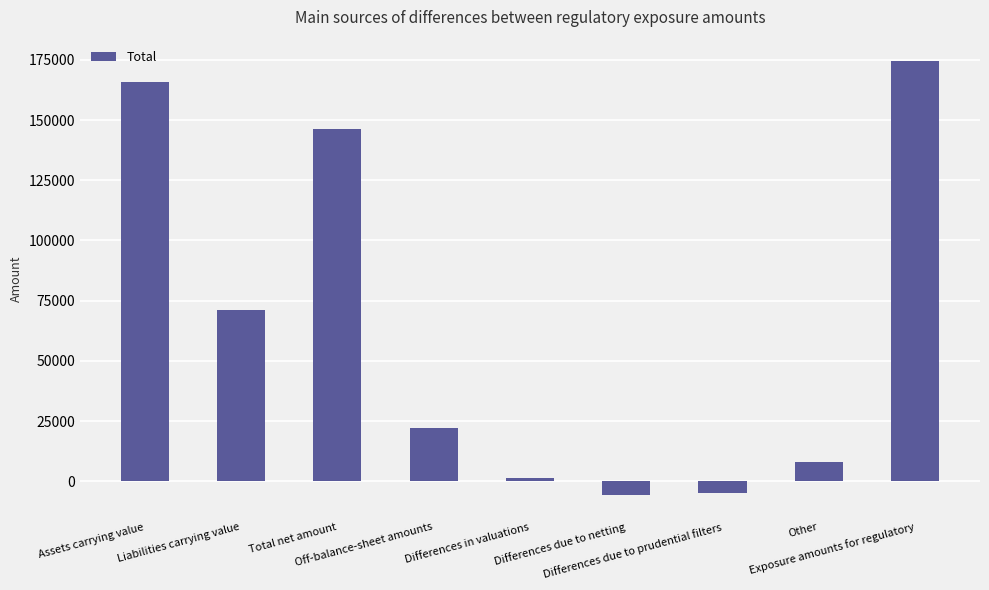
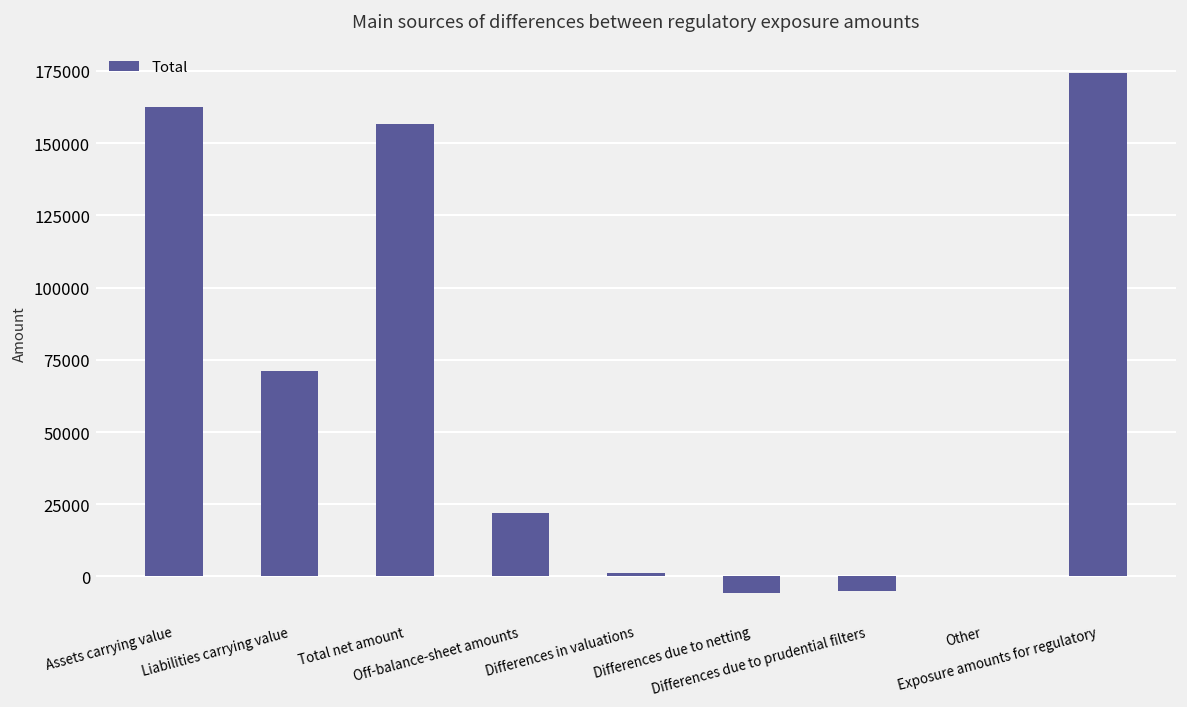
  {
-   "Assets carrying value": 166000,
+   "Assets carrying value": 162000,
    "Liabilities carrying value": 71000,
-   "Total net amount": 146000,
+   "Total net amount": 157000,
    "Off-balance-sheet amounts": 22000,
    "Differences in valuations": 1000,
    "Differences due to netting": -6000,
    "Differences due to prudential filters": -5000,
-   "Other": 8000,
+   "Other": 0,
    "Exposure amounts for regulatory": 174000
  }
